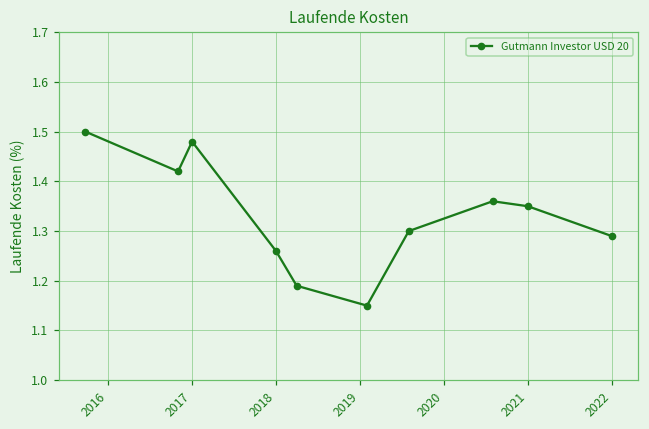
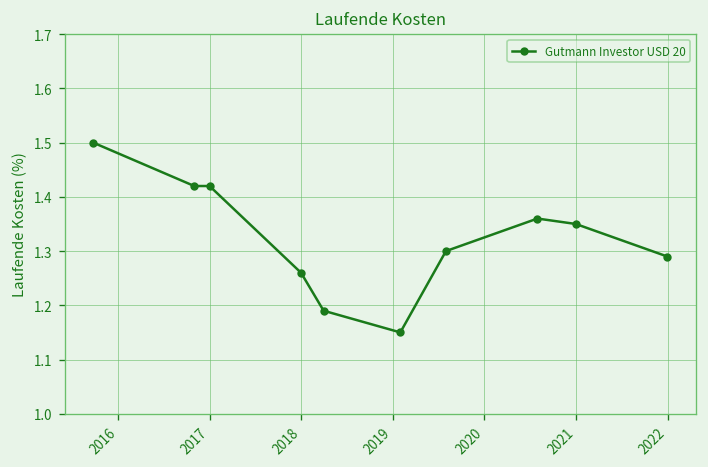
  {
-   "2017": 1.48,
+   "2017": 1.42,
    "2018": 1.26,
    "2021": 1.35,
    "2022": 1.29
  }
